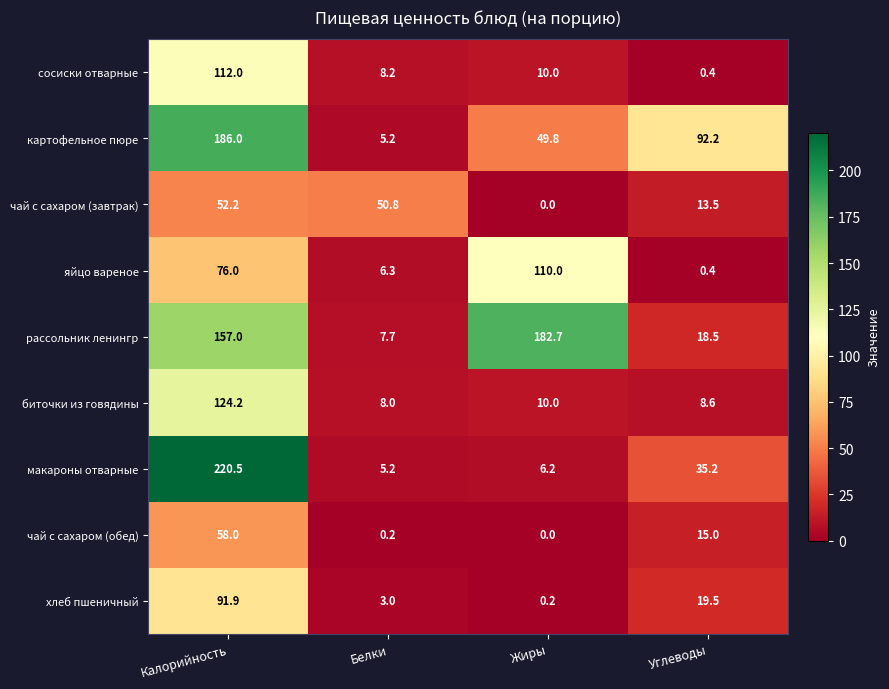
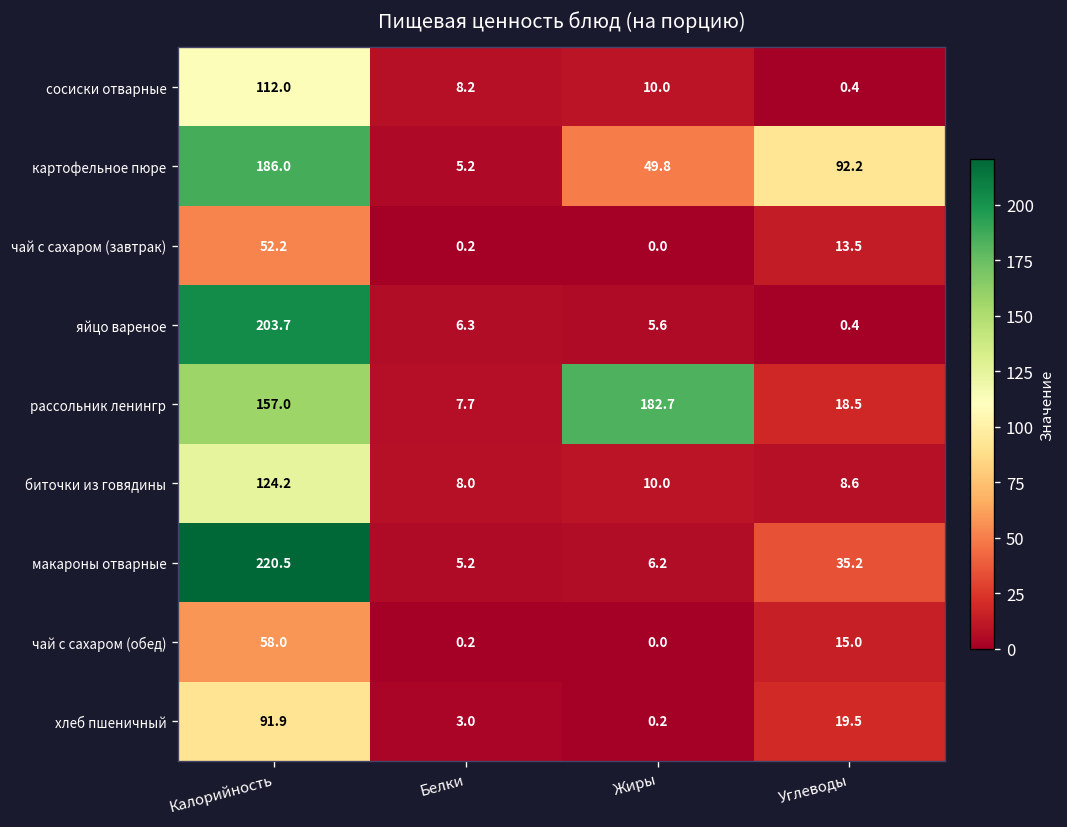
  {
    "сосиски отварные": {
      "Калорийность": 112.0,
      "Белки": 8.2,
      "Жиры": 10.0,
      "Углеводы": 0.4
    },
    "картофельное пюре": {
      "Калорийность": 186.0,
      "Белки": 5.2,
      "Жиры": 49.8,
      "Углеводы": 92.2
    },
    "чай с сахаром (завтрак)": {
      "Калорийность": 52.2,
-     "Белки": 50.8,
+     "Белки": 0.2,
      "Жиры": 0.0,
      "Углеводы": 13.5
    },
    "яйцо вареное": {
-     "Калорийность": 76.0,
+     "Калорийность": 203.7,
      "Белки": 6.3,
-     "Жиры": 110.0,
+     "Жиры": 5.6,
      "Углеводы": 0.4
    },
    "рассольник ленингр": {
      "Калорийность": 157.0,
      "Белки": 7.7,
      "Жиры": 182.7,
      "Углеводы": 18.5
    },
    "биточки из говядины": {
      "Калорийность": 124.2,
      "Белки": 8.0,
      "Жиры": 10.0,
      "Углеводы": 8.6
    },
    "макароны отварные": {
      "Калорийность": 220.5,
      "Белки": 5.2,
      "Жиры": 6.2,
      "Углеводы": 35.2
    },
    "чай с сахаром (обед)": {
      "Калорийность": 58.0,
      "Белки": 0.2,
      "Жиры": 0.0,
      "Углеводы": 15.0
    },
    "хлеб пшеничный": {
      "Калорийность": 91.9,
      "Белки": 3.0,
      "Жиры": 0.2,
      "Углеводы": 19.5
    }
  }
